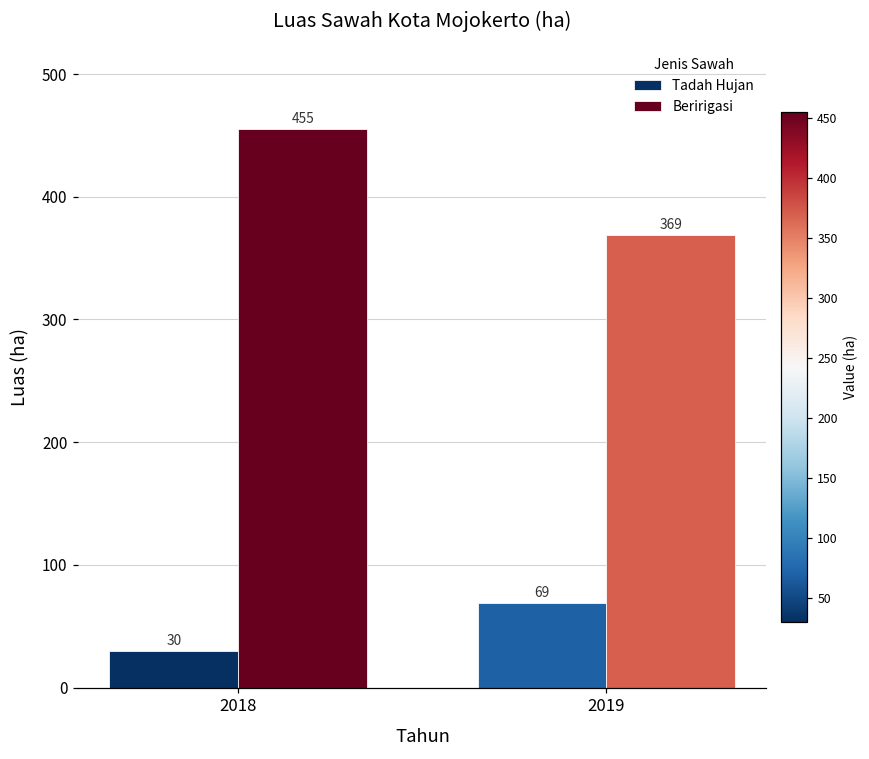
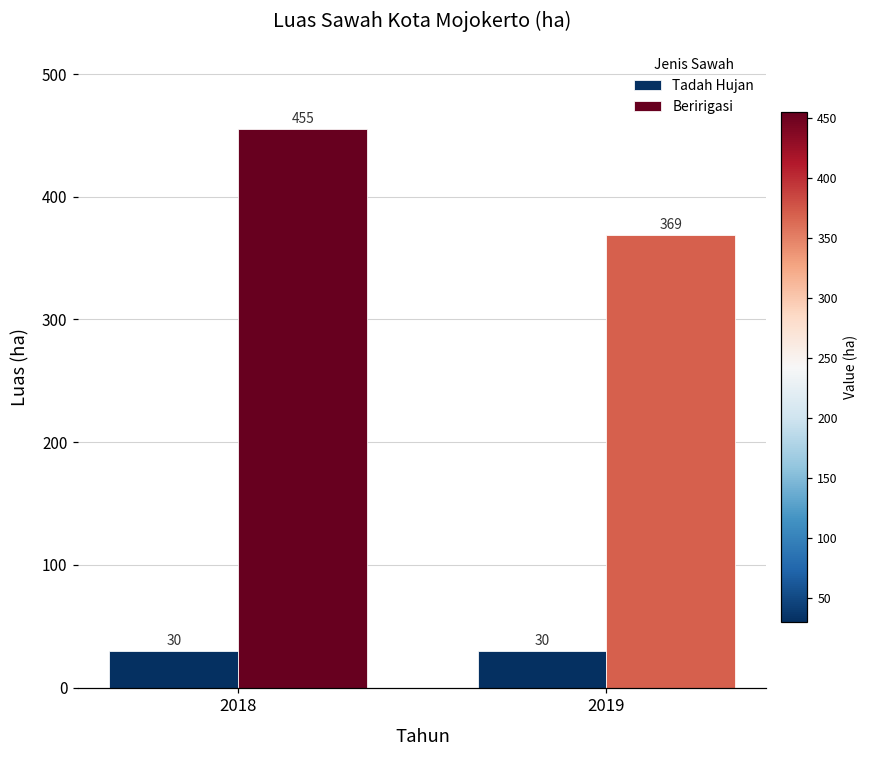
  {
    "Tadah Hujan": {
      "2018": 30,
-     "2019": 69
+     "2019": 30
    },
    "Beririgasi": {
      "2018": 455,
      "2019": 369
    }
  }
